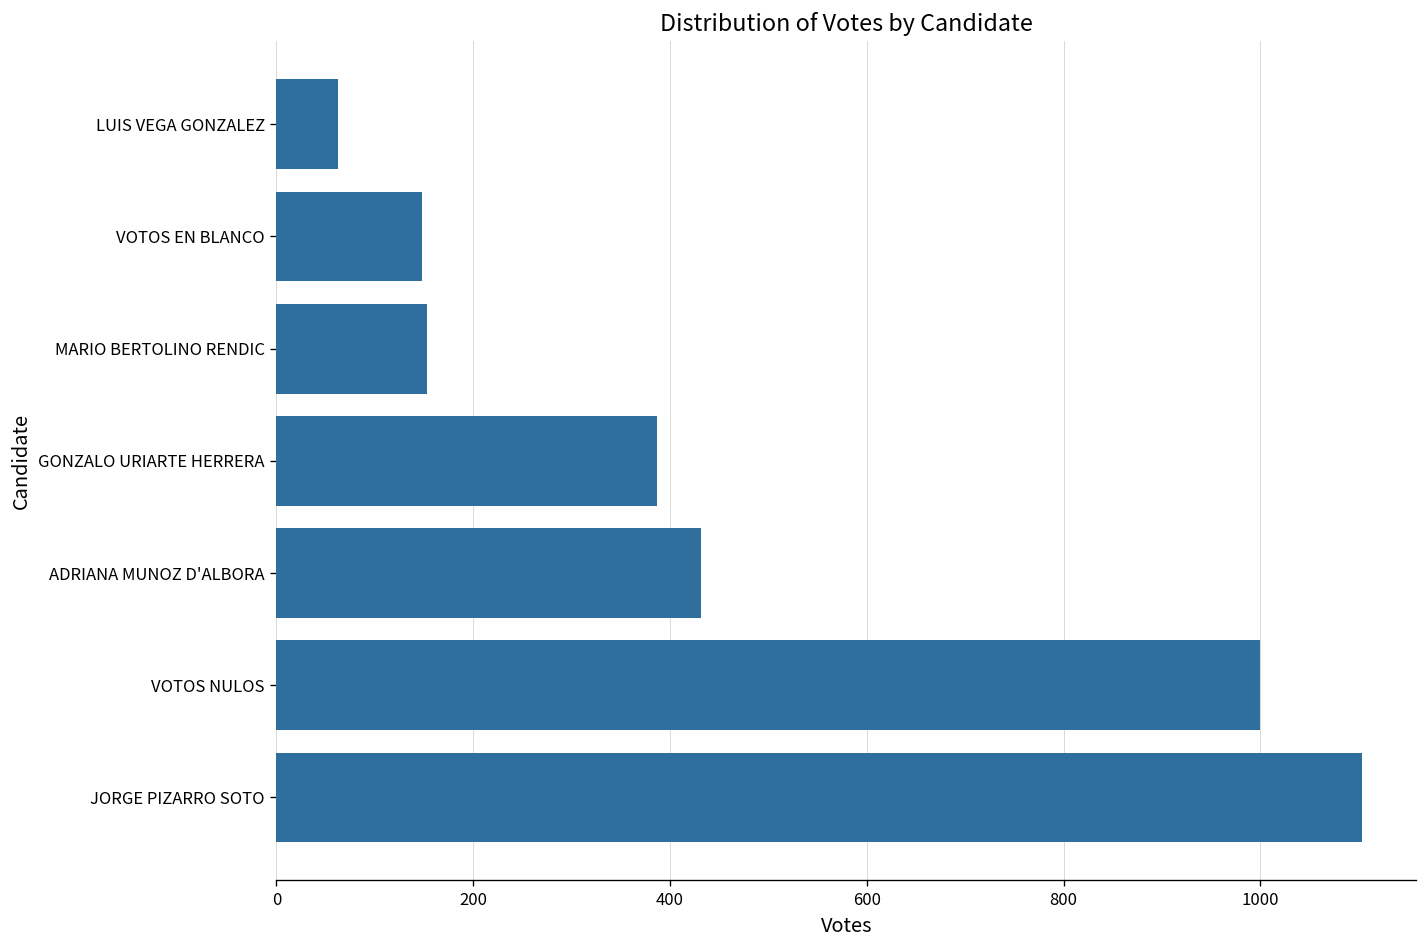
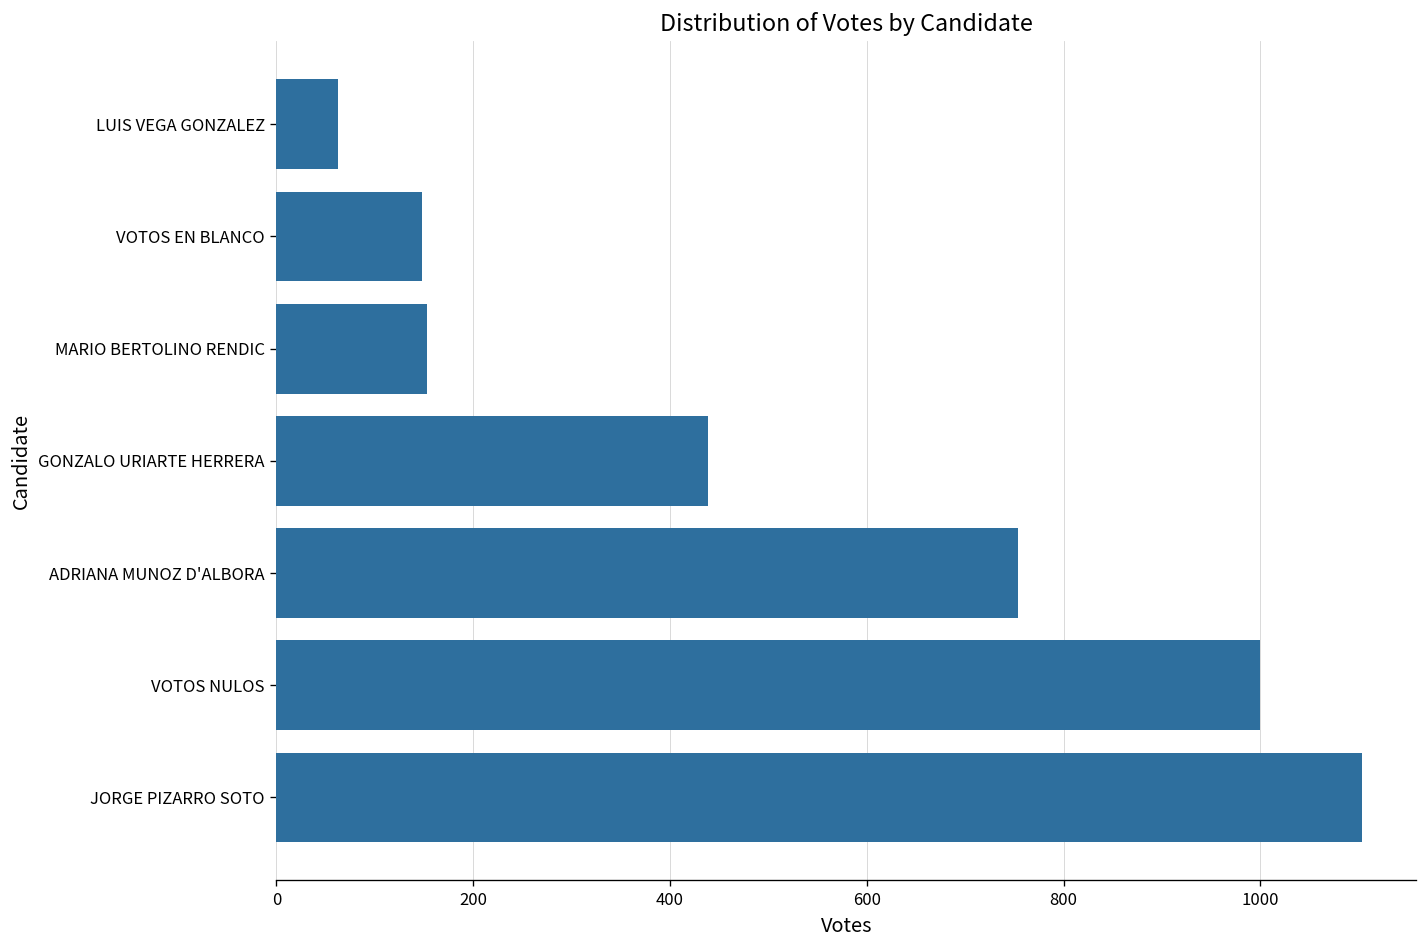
  {
    "LUIS VEGA GONZALEZ": 60,
    "VOTOS EN BLANCO": 150,
    "MARIO BERTOLINO RENDIC": 150,
-   "GONZALO URIARTE HERRERA": 390,
-   "ADRIANA MUNOZ D'ALBORA": 430,
+   "GONZALO URIARTE HERRERA": 440,
+   "ADRIANA MUNOZ D'ALBORA": 750,
    "VOTOS NULOS": 1000,
    "JORGE PIZARRO SOTO": 1100
  }
